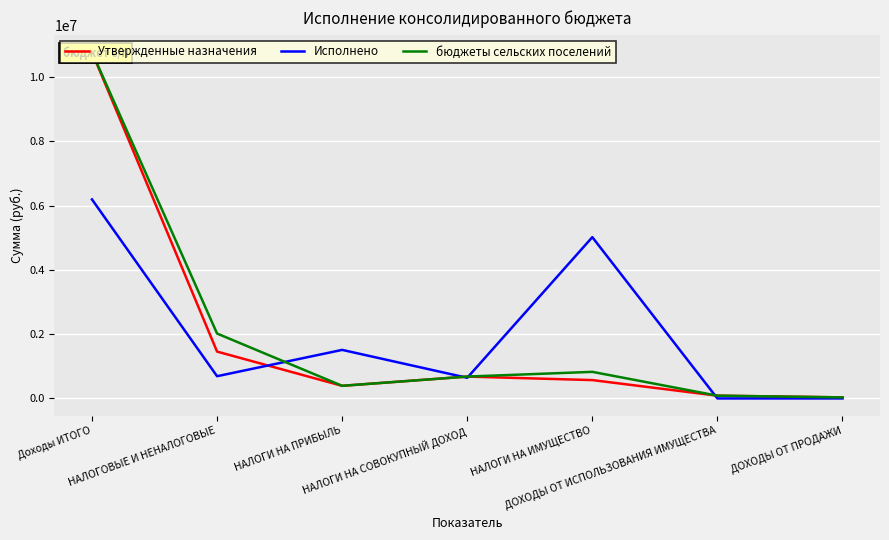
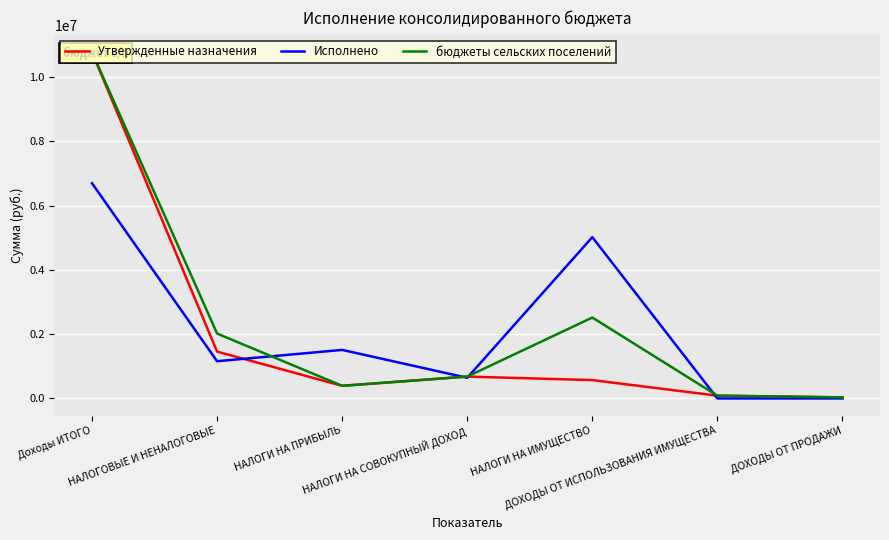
  {
    "Утвержденные назначения": {
      "НАЛОГОВЫЕ И НЕНАЛОГОВЫЕ": 1500000,
      "НАЛОГИ НА ИМУЩЕСТВО": 600000
    },
    "Исполнено": {
-     "Доходы ИТОГО": 6200000,
-     "НАЛОГОВЫЕ И НЕНАЛОГОВЫЕ": 700000,
+     "Доходы ИТОГО": 6700000,
+     "НАЛОГОВЫЕ И НЕНАЛОГОВЫЕ": 1200000,
      "НАЛОГИ НА ПРИБЫЛЬ": 1500000,
      "НАЛОГИ НА ИМУЩЕСТВО": 5000000,
      "ДОХОДЫ ОТ ИСПОЛЬЗОВАНИЯ ИМУЩЕСТВА": 0
    },
    "бюджеты сельских поселений": {
      "НАЛОГОВЫЕ И НЕНАЛОГОВЫЕ": 2000000,
-     "НАЛОГИ НА ИМУЩЕСТВО": 800000
+     "НАЛОГИ НА ИМУЩЕСТВО": 2500000
    }
  }
